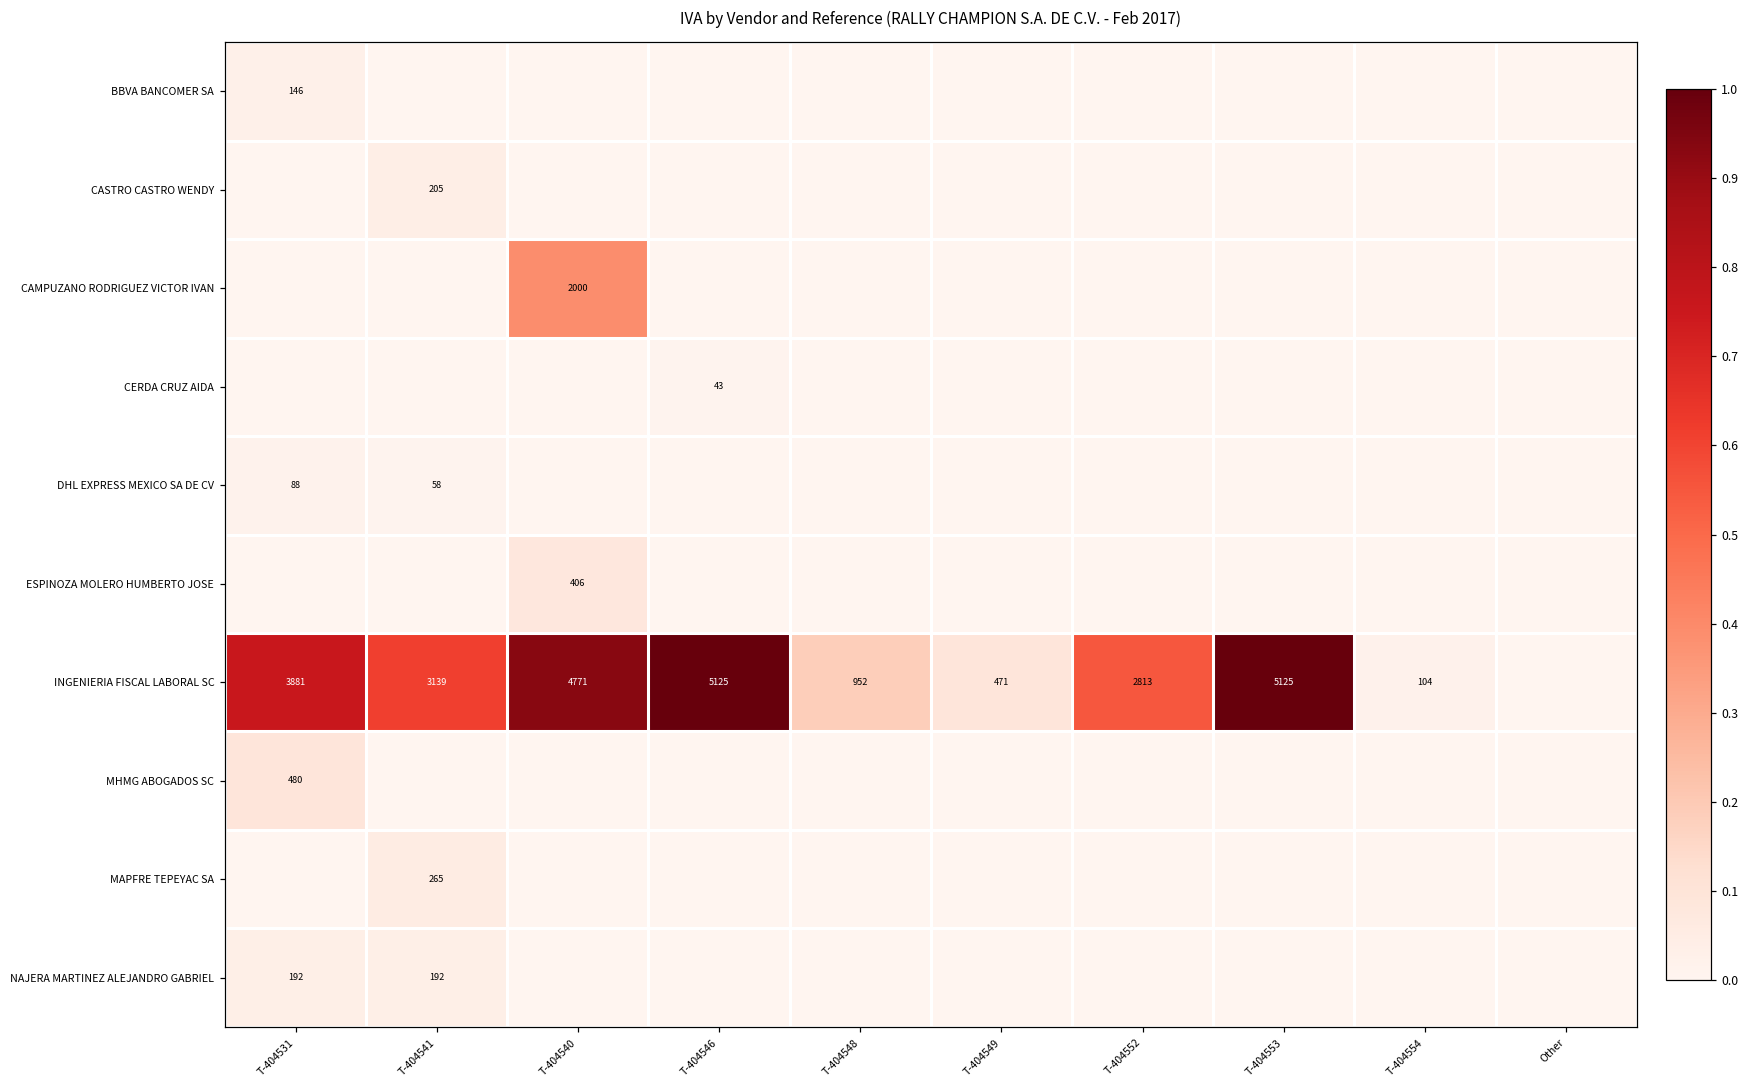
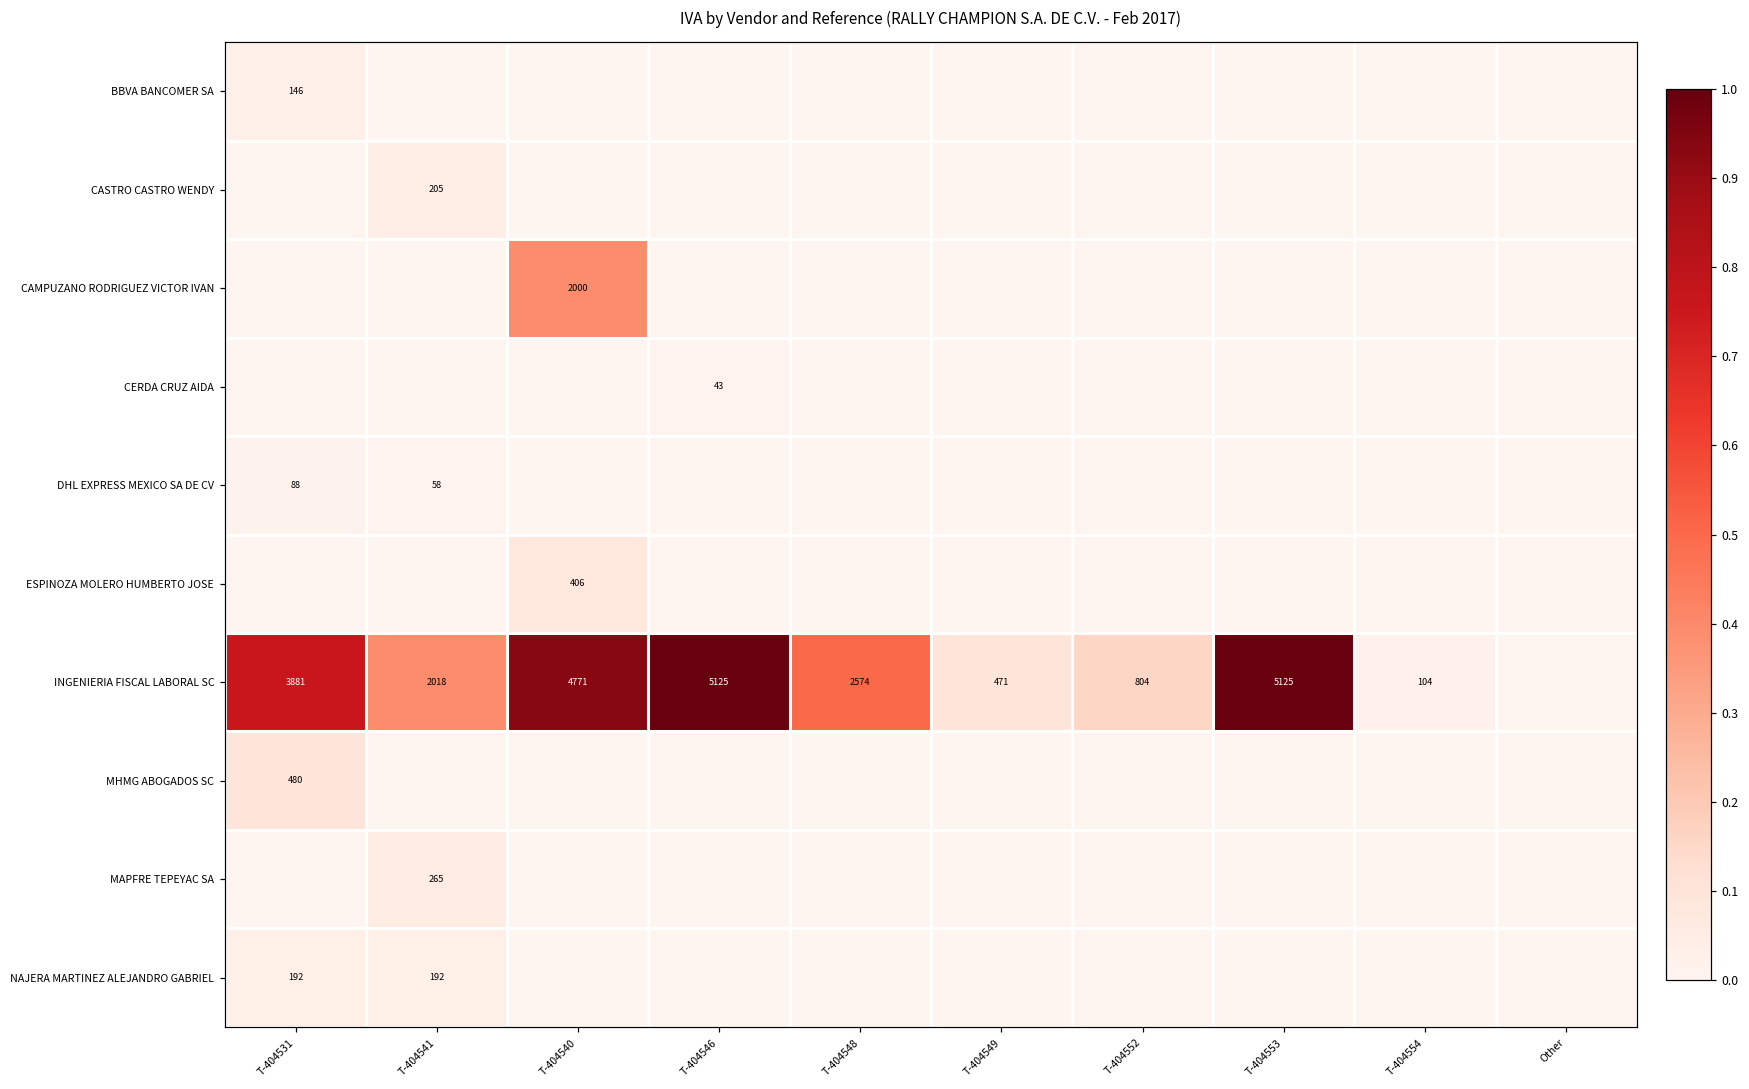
  {
    "BBVA BANCOMER SA": {
      "T-404531": 146
    },
    "CASTRO CASTRO WENDY": {
      "T-404541": 205
    },
    "CAMPUZANO RODRIGUEZ VICTOR IVAN": {
      "T-404540": 2000
    },
    "CERDA CRUZ AIDA": {
      "T-404546": 43
    },
    "DHL EXPRESS MEXICO SA DE CV": {
      "T-404531": 88,
      "T-404541": 58
    },
    "ESPINOZA MOLERO HUMBERTO JOSE": {
      "T-404540": 406
    },
    "INGENIERIA FISCAL LABORAL SC": {
      "T-404531": 3881,
-     "T-404541": 3139,
+     "T-404541": 2018,
      "T-404540": 4771,
      "T-404546": 5125,
-     "T-404548": 952,
+     "T-404548": 2574,
      "T-404549": 471,
-     "T-404552": 2813,
+     "T-404552": 804,
      "T-404553": 5125,
      "T-404554": 104
    },
    "MHMG ABOGADOS SC": {
      "T-404531": 480
    },
    "MAPFRE TEPEYAC SA": {
      "T-404541": 265
    },
    "NAJERA MARTINEZ ALEJANDRO GABRIEL": {
      "T-404531": 192,
      "T-404541": 192
    }
  }
